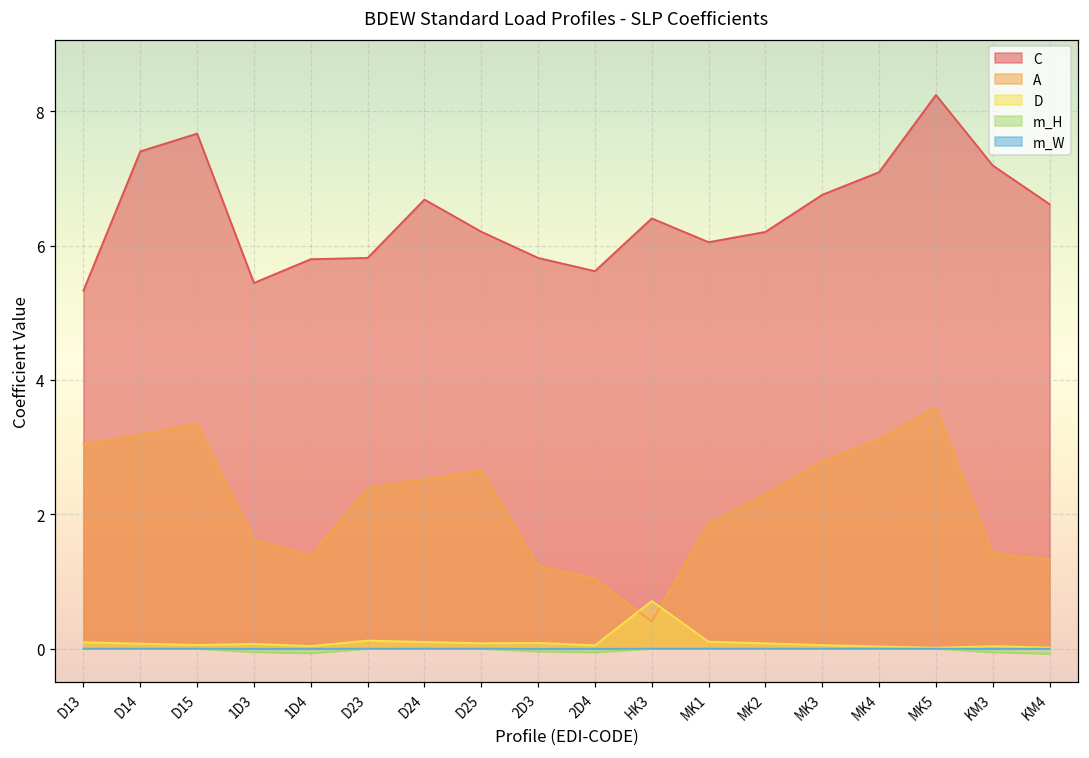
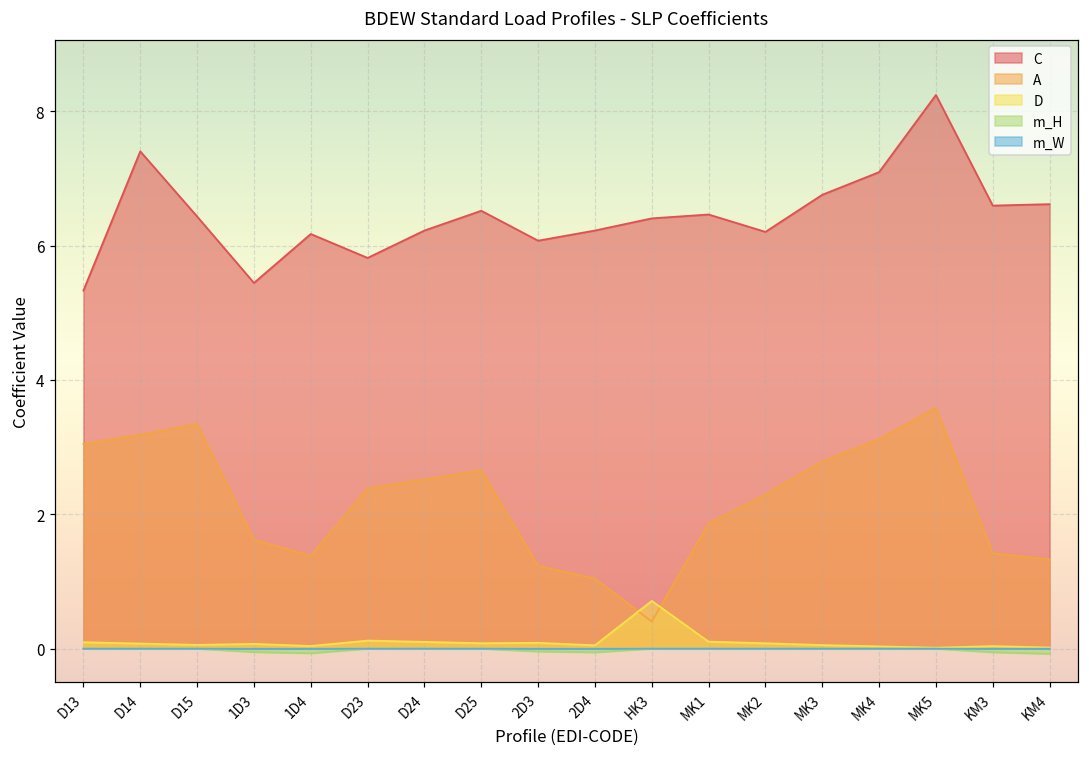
  {
    "C": {
      "D13": 5.3,
      "D14": 7.4,
-     "D15": 7.7,
+     "D15": 6.4,
      "1D3": 5.4,
-     "1D4": 5.8,
+     "1D4": 6.2,
      "D23": 5.8,
-     "D24": 6.7,
-     "D25": 6.2,
-     "2D3": 5.8,
-     "2D4": 5.6,
+     "D24": 6.2,
+     "D25": 6.5,
+     "2D3": 6.1,
+     "2D4": 6.2,
      "HK3": 6.4,
-     "MK1": 6.1,
+     "MK1": 6.5,
      "MK2": 6.2,
      "MK3": 6.8,
      "MK4": 7.1,
      "MK5": 8.2,
-     "KM3": 7.2,
+     "KM3": 6.6,
      "KM4": 6.6
    },
    "m_W": {
      "1D3": 0.0,
      "1D4": 0.0,
      "2D4": 0.0
    }
  }
